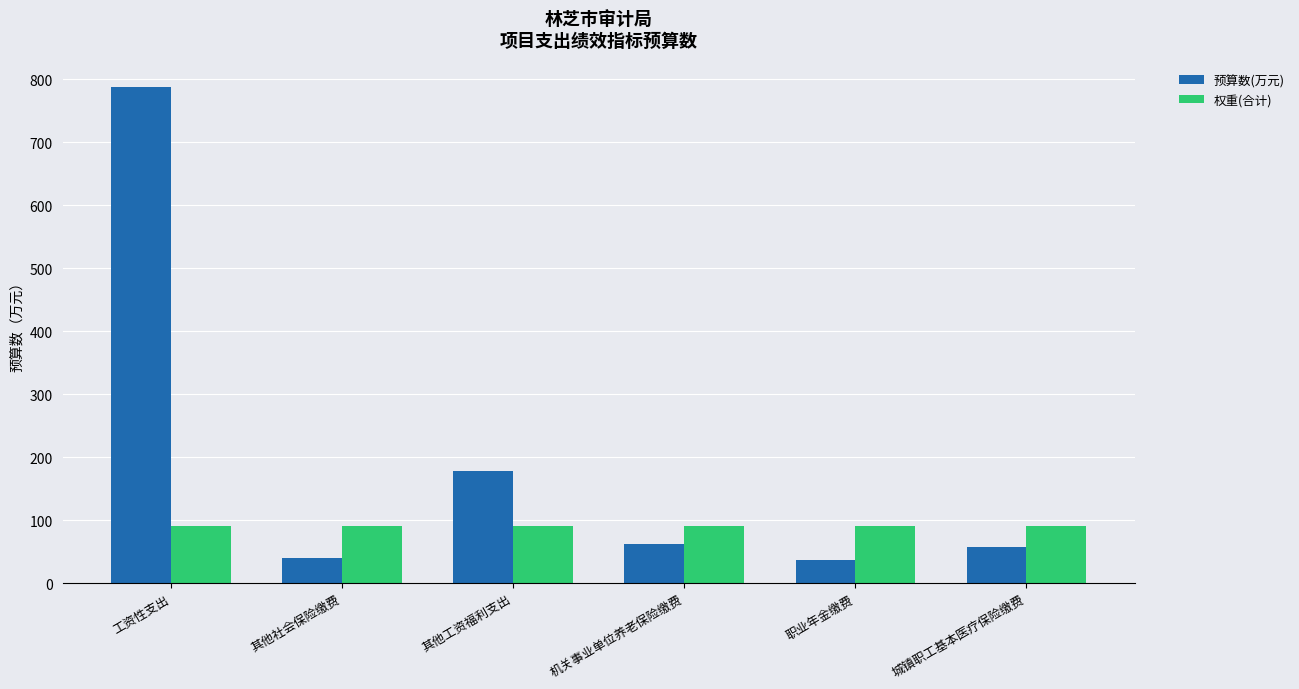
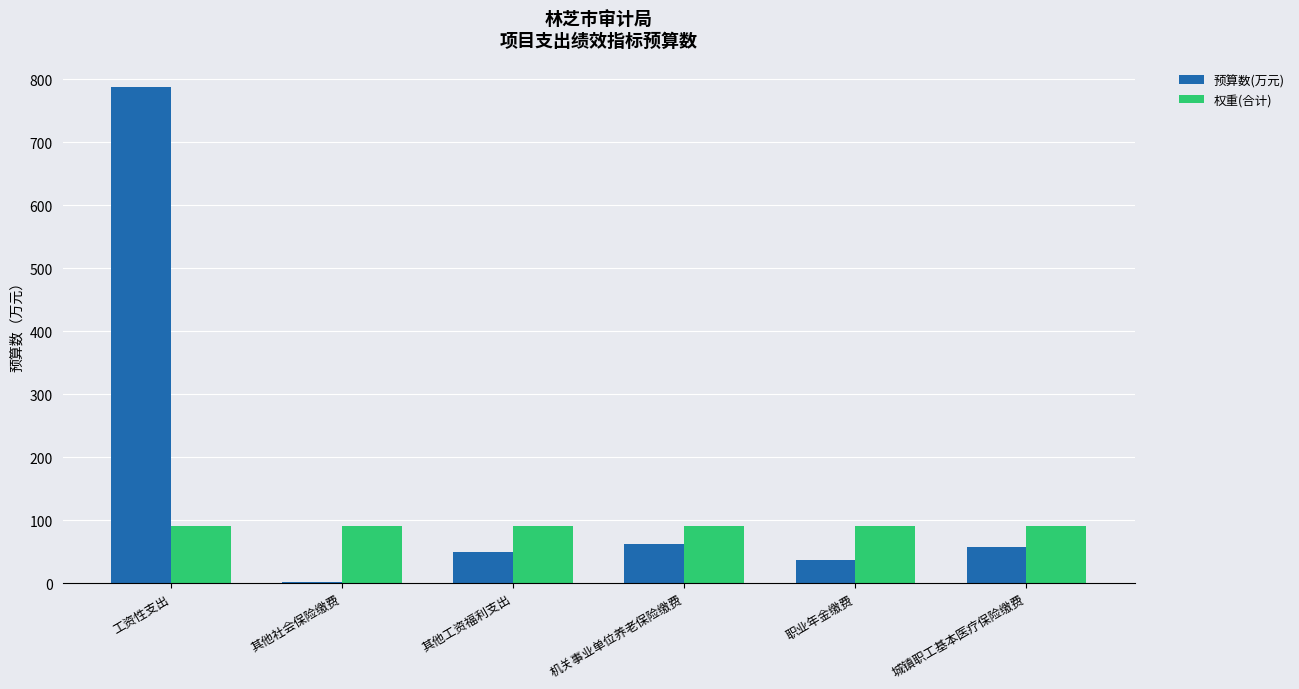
  {
    "预算数(万元)": {
      "工资性支出": 790,
-     "其他社会保险缴费": 40,
-     "其他工资福利支出": 180,
+     "其他社会保险缴费": 0,
+     "其他工资福利支出": 50,
      "机关事业单位养老保险缴费": 60,
      "职业年金缴费": 40,
      "城镇职工基本医疗保险缴费": 60
    },
    "权重(合计)": {
      "工资性支出": 90,
      "其他社会保险缴费": 90,
      "其他工资福利支出": 90,
      "机关事业单位养老保险缴费": 90,
      "职业年金缴费": 90,
      "城镇职工基本医疗保险缴费": 90
    }
  }
